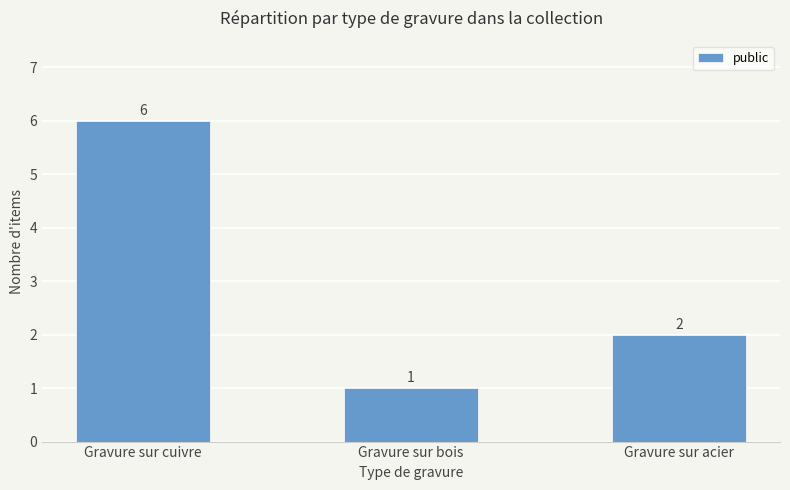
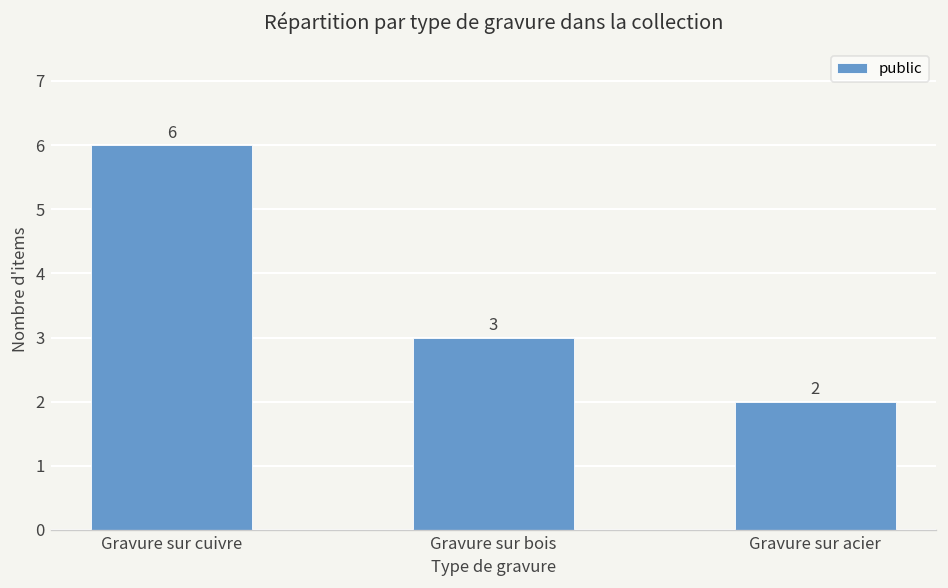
  {
    "Gravure sur cuivre": 6,
-   "Gravure sur bois": 1,
+   "Gravure sur bois": 3,
    "Gravure sur acier": 2
  }
